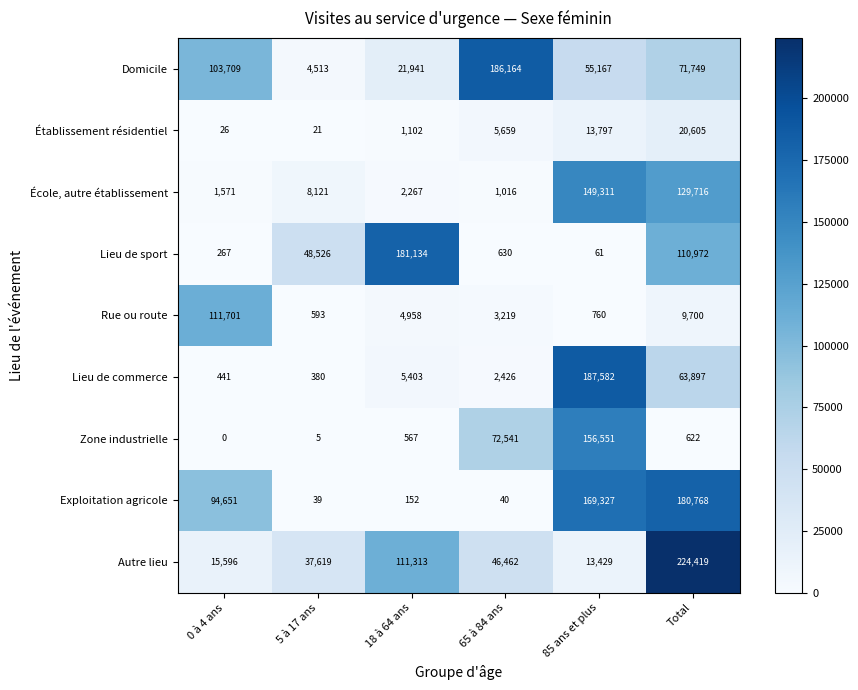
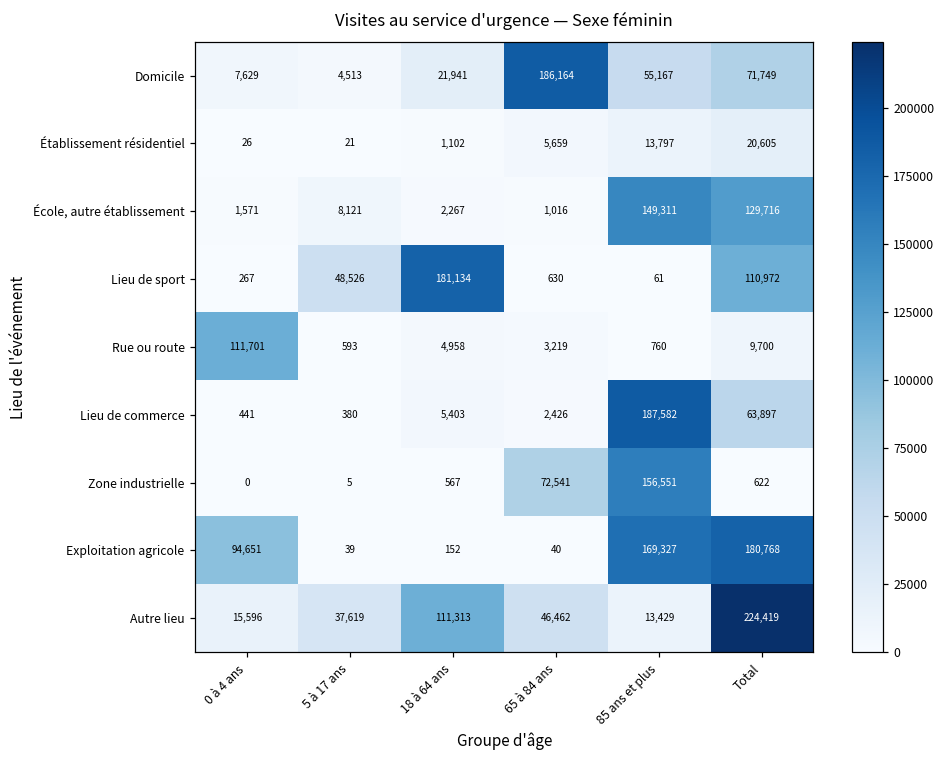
  {
    "Domicile": {
-     "0 à 4 ans": "103,709",
+     "0 à 4 ans": "7,629",
      "5 à 17 ans": "4,513",
      "18 à 64 ans": "21,941",
      "65 à 84 ans": "186,164",
      "85 ans et plus": "55,167",
      "Total": "71,749"
    },
    "Établissement résidentiel": {
      "0 à 4 ans": "26",
      "5 à 17 ans": "21",
      "18 à 64 ans": "1,102",
      "65 à 84 ans": "5,659",
      "85 ans et plus": "13,797",
      "Total": "20,605"
    },
    "École, autre établissement": {
      "0 à 4 ans": "1,571",
      "5 à 17 ans": "8,121",
      "18 à 64 ans": "2,267",
      "65 à 84 ans": "1,016",
      "85 ans et plus": "149,311",
      "Total": "129,716"
    },
    "Lieu de sport": {
      "0 à 4 ans": "267",
      "5 à 17 ans": "48,526",
      "18 à 64 ans": "181,134",
      "65 à 84 ans": "630",
      "85 ans et plus": "61",
      "Total": "110,972"
    },
    "Rue ou route": {
      "0 à 4 ans": "111,701",
      "5 à 17 ans": "593",
      "18 à 64 ans": "4,958",
      "65 à 84 ans": "3,219",
      "85 ans et plus": "760",
      "Total": "9,700"
    },
    "Lieu de commerce": {
      "0 à 4 ans": "441",
      "5 à 17 ans": "380",
      "18 à 64 ans": "5,403",
      "65 à 84 ans": "2,426",
      "85 ans et plus": "187,582",
      "Total": "63,897"
    },
    "Zone industrielle": {
      "0 à 4 ans": "0",
      "5 à 17 ans": "5",
      "18 à 64 ans": "567",
      "65 à 84 ans": "72,541",
      "85 ans et plus": "156,551",
      "Total": "622"
    },
    "Exploitation agricole": {
      "0 à 4 ans": "94,651",
      "5 à 17 ans": "39",
      "18 à 64 ans": "152",
      "65 à 84 ans": "40",
      "85 ans et plus": "169,327",
      "Total": "180,768"
    },
    "Autre lieu": {
      "0 à 4 ans": "15,596",
      "5 à 17 ans": "37,619",
      "18 à 64 ans": "111,313",
      "65 à 84 ans": "46,462",
      "85 ans et plus": "13,429",
      "Total": "224,419"
    }
  }
